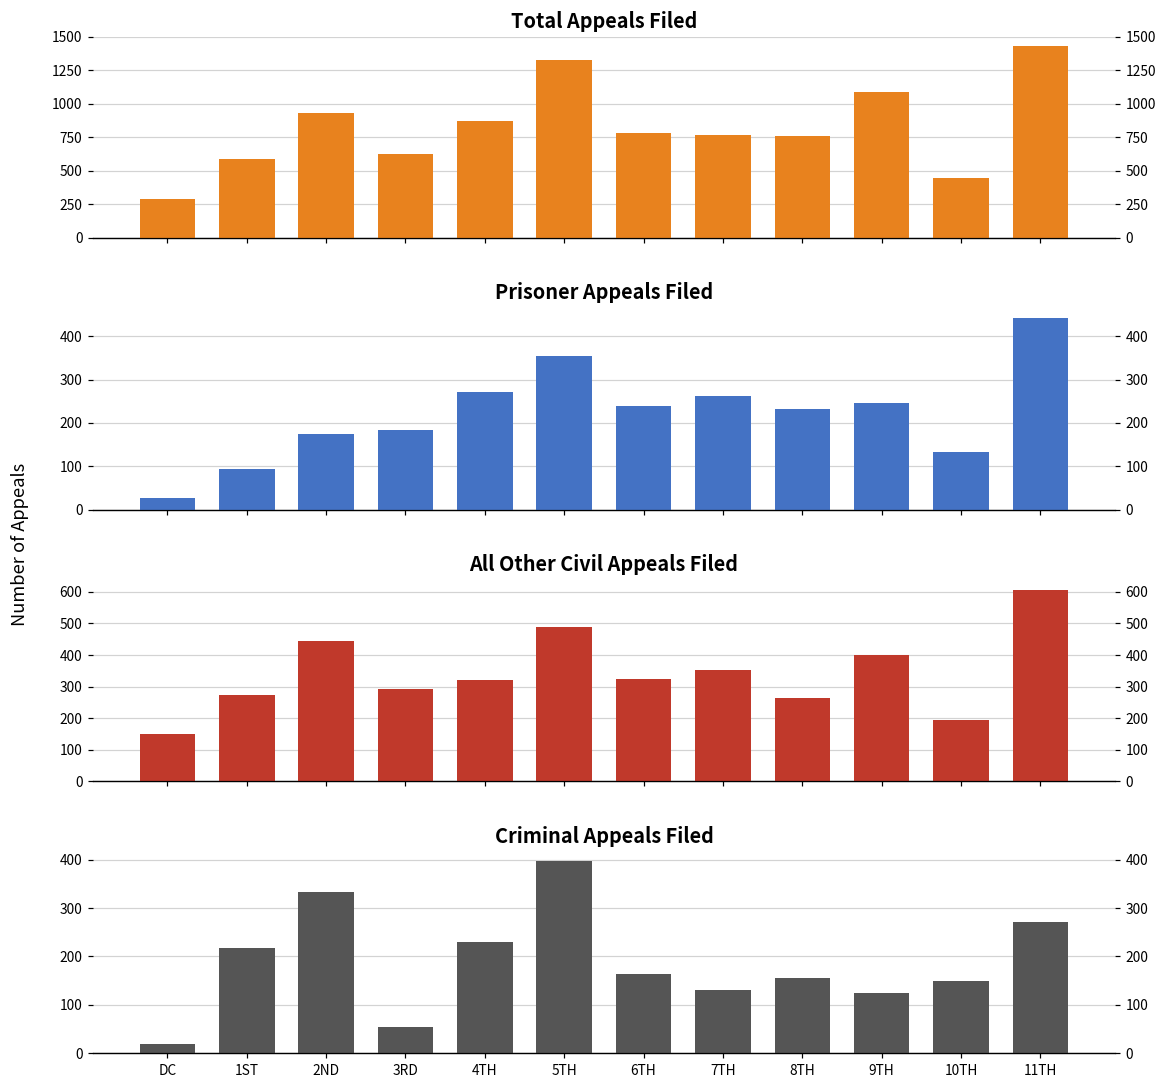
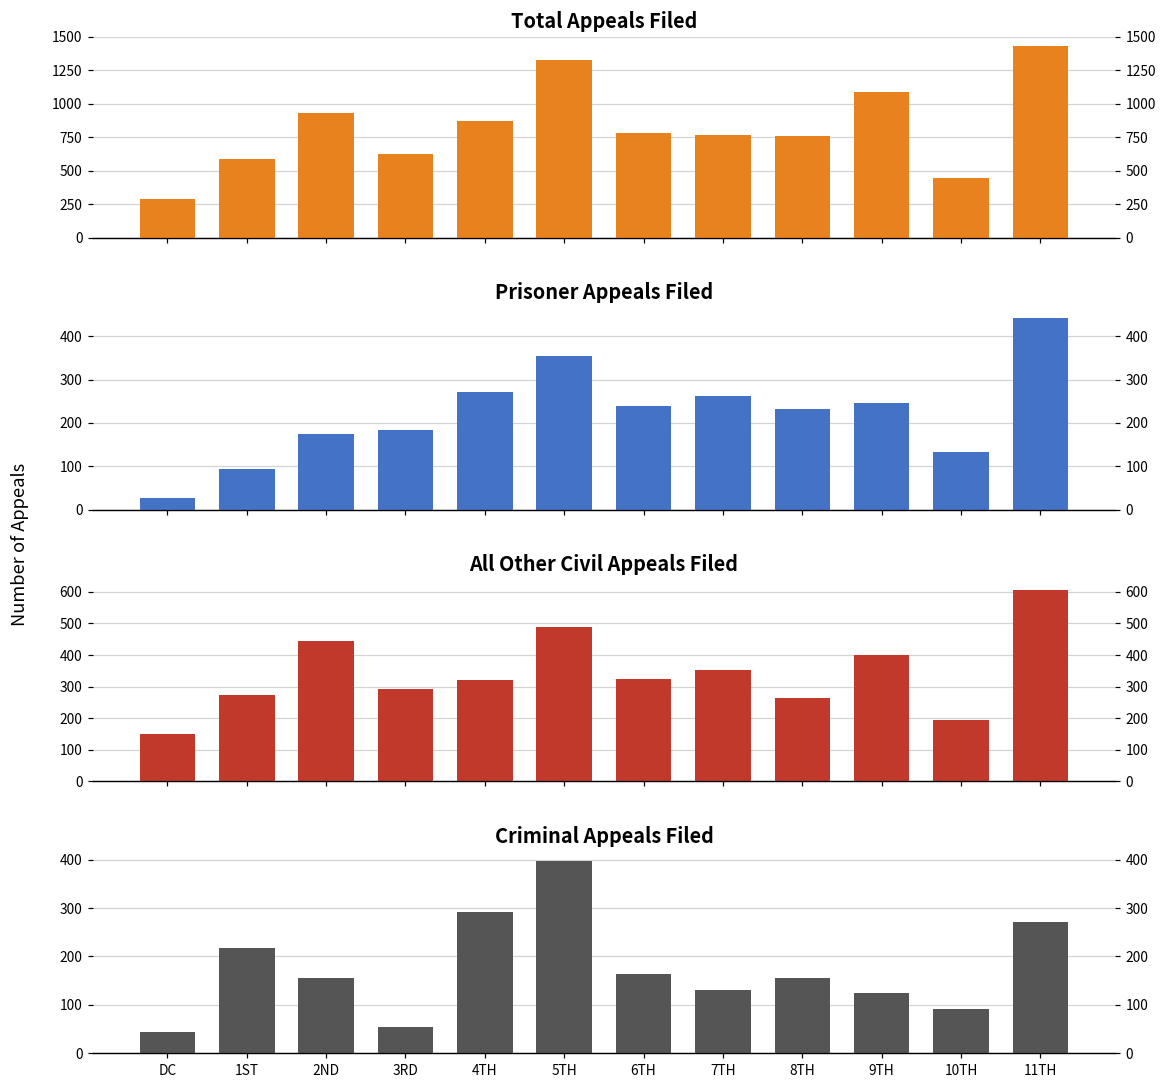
  {
    "Criminal Appeals Filed": {
-     "DC": 20,
+     "DC": 40,
      "1ST": 220,
-     "2ND": 330,
+     "2ND": 160,
      "3RD": 50,
-     "4TH": 230,
+     "4TH": 290,
      "5TH": 400,
      "6TH": 160,
      "7TH": 130,
      "8TH": 160,
      "9TH": 130,
-     "10TH": 150,
+     "10TH": 90,
      "11TH": 270
    }
  }
